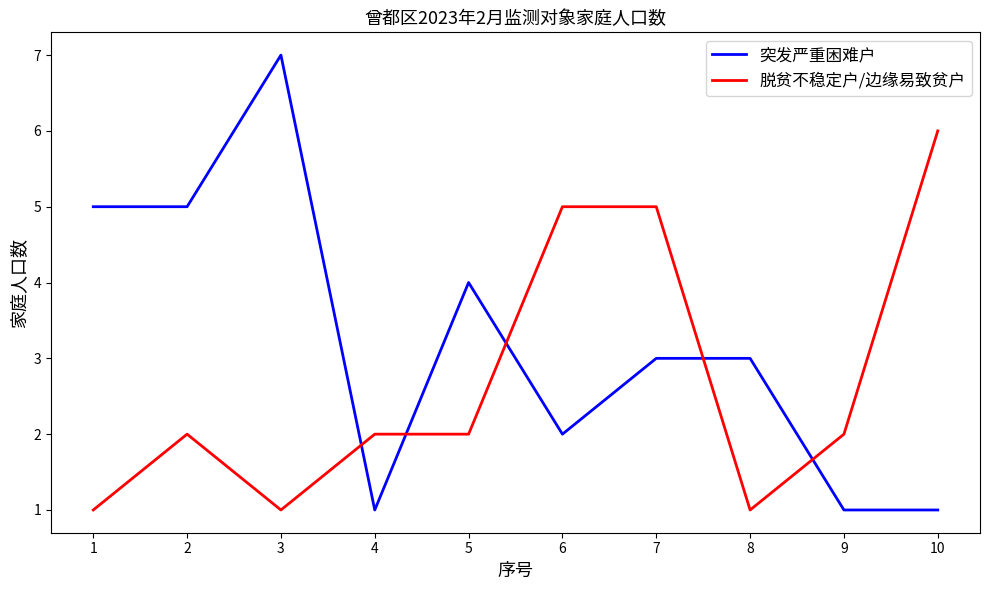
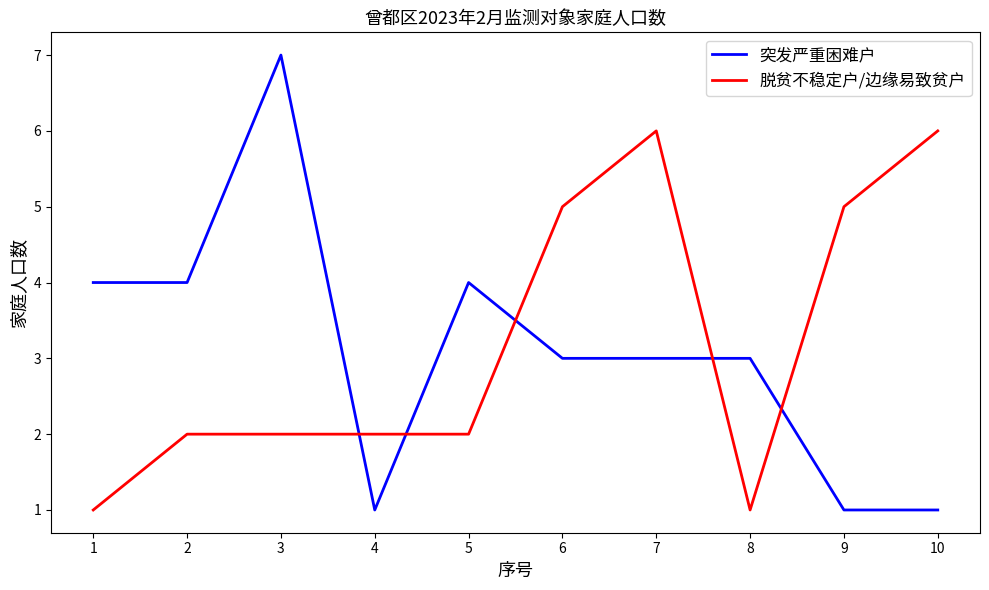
  {
    "突发严重困难户": {
-     "1": 5,
-     "2": 5,
+     "1": 4,
+     "2": 4,
      "3": 7,
      "4": 1,
      "5": 4,
-     "6": 2,
+     "6": 3,
      "7": 3,
      "8": 3,
      "9": 1,
      "10": 1
    },
    "脱贫不稳定户/边缘易致贫户": {
      "1": 1,
      "2": 2,
-     "3": 1,
+     "3": 2,
      "4": 2,
      "5": 2,
      "6": 5,
-     "7": 5,
+     "7": 6,
      "8": 1,
-     "9": 2,
+     "9": 5,
      "10": 6
    }
  }
